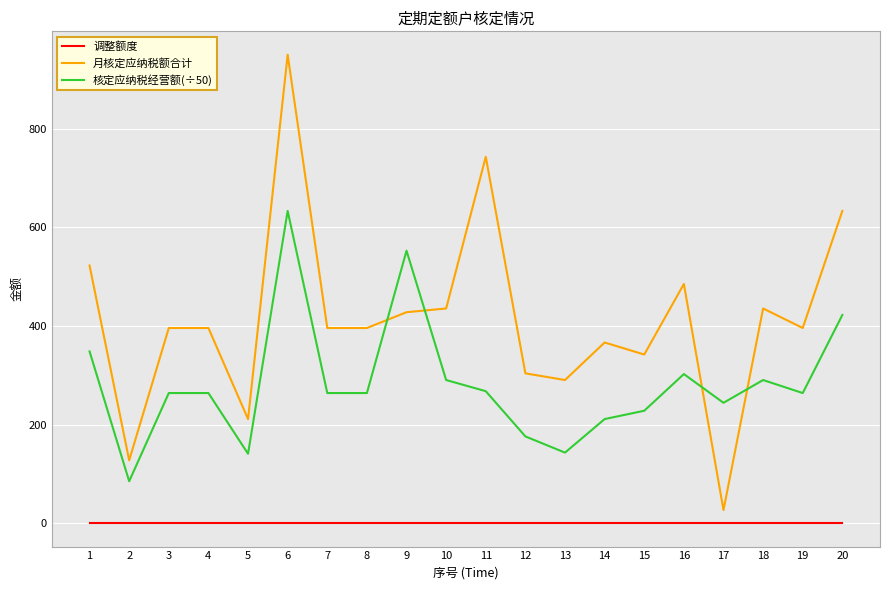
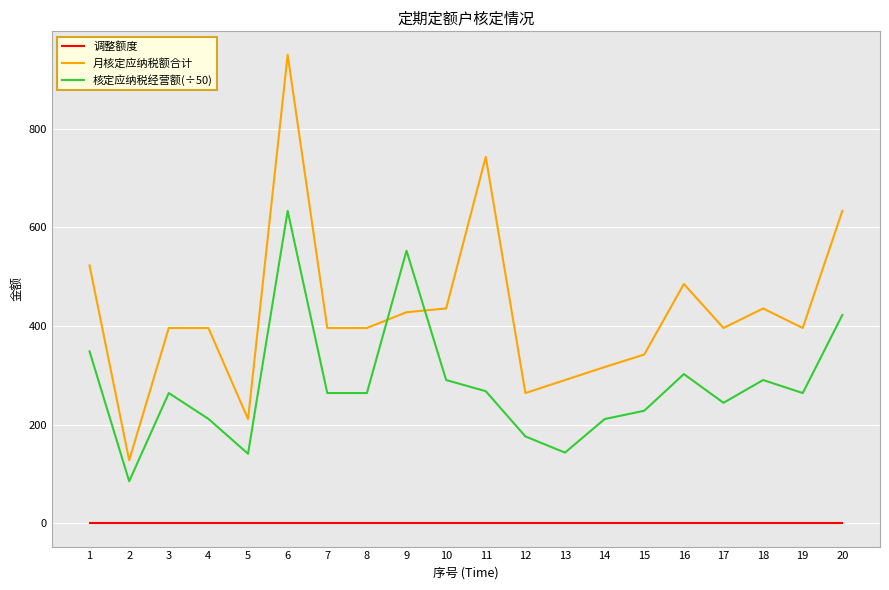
  {
    "调整额度": {
      "1": 0,
      "2": 0,
      "3": 0,
      "4": 0,
      "5": 0,
      "6": 0,
      "7": 0,
      "8": 0,
      "9": 0,
      "10": 0,
      "11": 0,
      "12": 0,
      "13": 0,
      "14": 0,
      "15": 0,
      "16": 0,
      "17": 0,
      "18": 0,
      "19": 0,
      "20": 0
    },
    "月核定应纳税额合计": {
      "1": 520,
      "2": 130,
      "3": 400,
      "4": 400,
      "5": 210,
      "6": 950,
      "7": 400,
      "8": 400,
      "9": 430,
      "10": 440,
      "11": 740,
-     "12": 300,
+     "12": 260,
      "13": 290,
-     "14": 370,
+     "14": 320,
      "15": 340,
      "16": 490,
-     "17": 30,
+     "17": 400,
      "18": 440,
      "19": 400,
      "20": 630
    },
    "核定应纳税经营额(÷50)": {
      "1": 350,
      "2": 90,
      "3": 260,
-     "4": 260,
+     "4": 210,
      "5": 140,
      "6": 630,
      "7": 260,
      "8": 260,
      "9": 550,
      "10": 290,
      "11": 270,
      "12": 180,
      "13": 140,
      "14": 210,
      "15": 230,
      "16": 300,
      "17": 240,
      "18": 290,
      "19": 260,
      "20": 420
    }
  }
